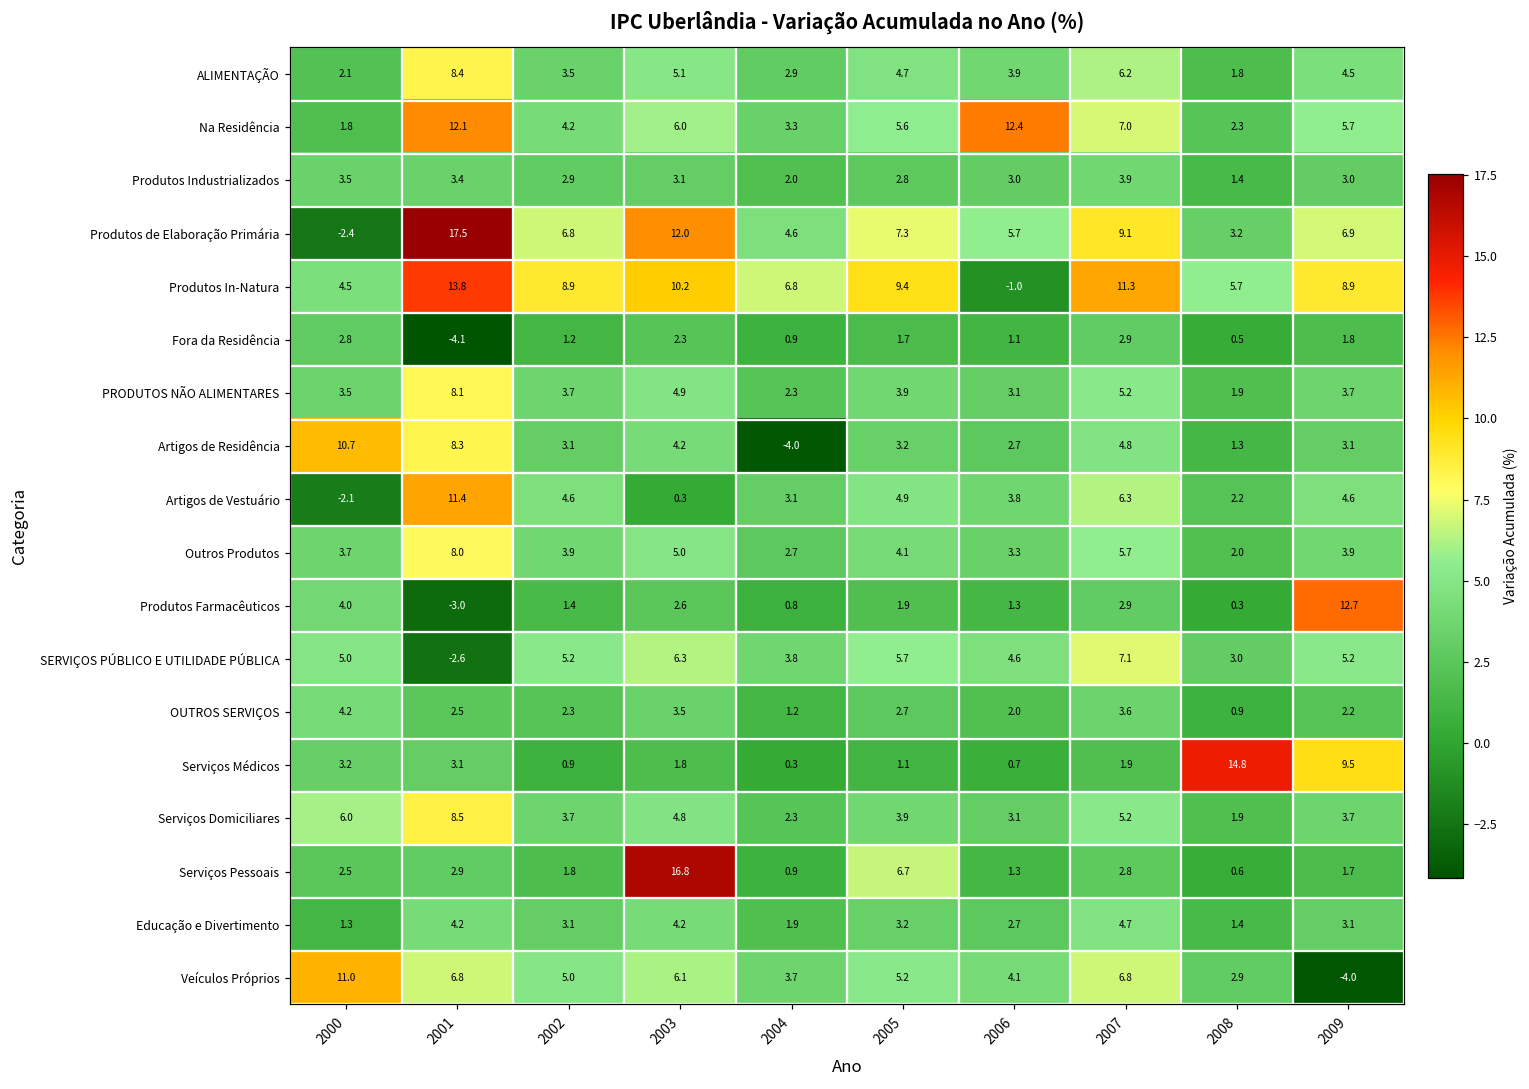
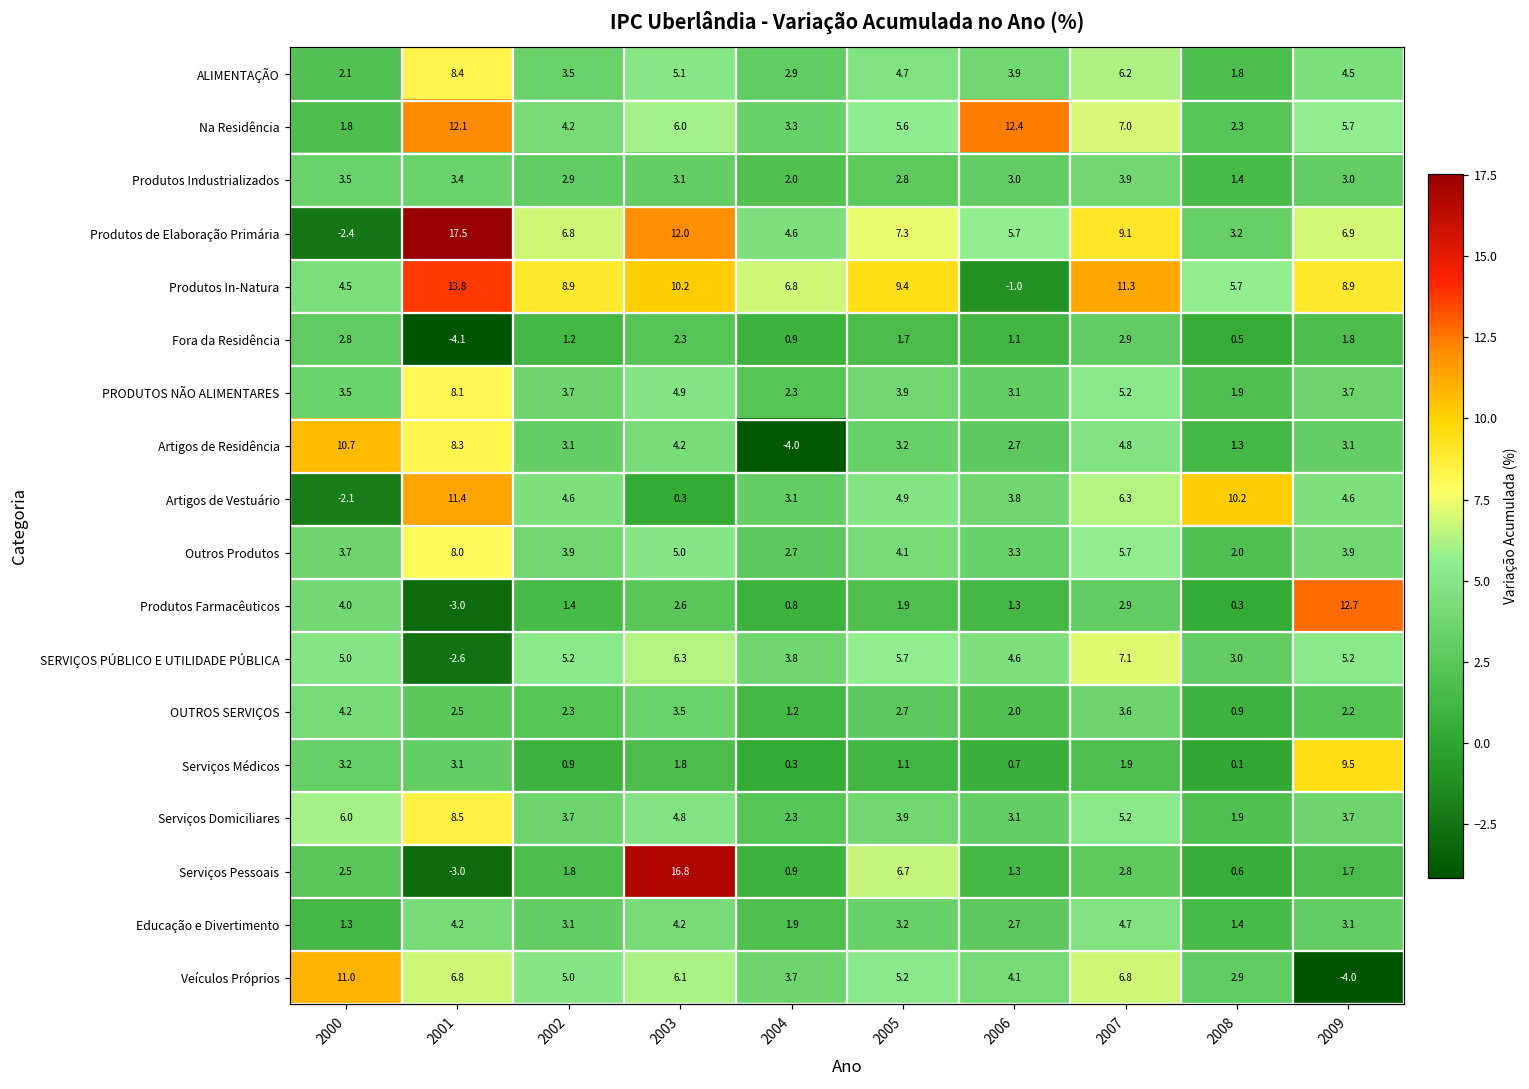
  {
    "ALIMENTAÇÃO": {
      "2000": 2.1,
      "2001": 8.4,
      "2002": 3.5,
      "2003": 5.1,
      "2004": 2.9,
      "2005": 4.7,
      "2006": 3.9,
      "2007": 6.2,
      "2008": 1.8,
      "2009": 4.5
    },
    "Na Residência": {
      "2000": 1.8,
      "2001": 12.1,
      "2002": 4.2,
      "2003": 6.0,
      "2004": 3.3,
      "2005": 5.6,
      "2006": 12.4,
      "2007": 7.0,
      "2008": 2.3,
      "2009": 5.7
    },
    "Produtos Industrializados": {
      "2000": 3.5,
      "2001": 3.4,
      "2002": 2.9,
      "2003": 3.1,
      "2004": 2.0,
      "2005": 2.8,
      "2006": 3.0,
      "2007": 3.9,
      "2008": 1.4,
      "2009": 3.0
    },
    "Produtos de Elaboração Primária": {
      "2000": -2.4,
      "2001": 17.5,
      "2002": 6.8,
      "2003": 12.0,
      "2004": 4.6,
      "2005": 7.3,
      "2006": 5.7,
      "2007": 9.1,
      "2008": 3.2,
      "2009": 6.9
    },
    "Produtos In-Natura": {
      "2000": 4.5,
      "2001": 13.8,
      "2002": 8.9,
      "2003": 10.2,
      "2004": 6.8,
      "2005": 9.4,
      "2006": -1.0,
      "2007": 11.3,
      "2008": 5.7,
      "2009": 8.9
    },
    "Fora da Residência": {
      "2000": 2.8,
      "2001": -4.1,
      "2002": 1.2,
      "2003": 2.3,
      "2004": 0.9,
      "2005": 1.7,
      "2006": 1.1,
      "2007": 2.9,
      "2008": 0.5,
      "2009": 1.8
    },
    "PRODUTOS NÃO ALIMENTARES": {
      "2000": 3.5,
      "2001": 8.1,
      "2002": 3.7,
      "2003": 4.9,
      "2004": 2.3,
      "2005": 3.9,
      "2006": 3.1,
      "2007": 5.2,
      "2008": 1.9,
      "2009": 3.7
    },
    "Artigos de Residência": {
      "2000": 10.7,
      "2001": 8.3,
      "2002": 3.1,
      "2003": 4.2,
      "2004": -4.0,
      "2005": 3.2,
      "2006": 2.7,
      "2007": 4.8,
      "2008": 1.3,
      "2009": 3.1
    },
    "Artigos de Vestuário": {
      "2000": -2.1,
      "2001": 11.4,
      "2002": 4.6,
      "2003": 0.3,
      "2004": 3.1,
      "2005": 4.9,
      "2006": 3.8,
      "2007": 6.3,
-     "2008": 2.2,
+     "2008": 10.2,
      "2009": 4.6
    },
    "Outros Produtos": {
      "2000": 3.7,
      "2001": 8.0,
      "2002": 3.9,
      "2003": 5.0,
      "2004": 2.7,
      "2005": 4.1,
      "2006": 3.3,
      "2007": 5.7,
      "2008": 2.0,
      "2009": 3.9
    },
    "Produtos Farmacêuticos": {
      "2000": 4.0,
      "2001": -3.0,
      "2002": 1.4,
      "2003": 2.6,
      "2004": 0.8,
      "2005": 1.9,
      "2006": 1.3,
      "2007": 2.9,
      "2008": 0.3,
      "2009": 12.7
    },
    "SERVIÇOS PÚBLICO E UTILIDADE PÚBLICA": {
      "2000": 5.0,
      "2001": -2.6,
      "2002": 5.2,
      "2003": 6.3,
      "2004": 3.8,
      "2005": 5.7,
      "2006": 4.6,
      "2007": 7.1,
      "2008": 3.0,
      "2009": 5.2
    },
    "OUTROS SERVIÇOS": {
      "2000": 4.2,
      "2001": 2.5,
      "2002": 2.3,
      "2003": 3.5,
      "2004": 1.2,
      "2005": 2.7,
      "2006": 2.0,
      "2007": 3.6,
      "2008": 0.9,
      "2009": 2.2
    },
    "Serviços Médicos": {
      "2000": 3.2,
      "2001": 3.1,
      "2002": 0.9,
      "2003": 1.8,
      "2004": 0.3,
      "2005": 1.1,
      "2006": 0.7,
      "2007": 1.9,
-     "2008": 14.8,
+     "2008": 0.1,
      "2009": 9.5
    },
    "Serviços Domiciliares": {
      "2000": 6.0,
      "2001": 8.5,
      "2002": 3.7,
      "2003": 4.8,
      "2004": 2.3,
      "2005": 3.9,
      "2006": 3.1,
      "2007": 5.2,
      "2008": 1.9,
      "2009": 3.7
    },
    "Serviços Pessoais": {
      "2000": 2.5,
-     "2001": 2.9,
+     "2001": -3.0,
      "2002": 1.8,
      "2003": 16.8,
      "2004": 0.9,
      "2005": 6.7,
      "2006": 1.3,
      "2007": 2.8,
      "2008": 0.6,
      "2009": 1.7
    },
    "Educação e Divertimento": {
      "2000": 1.3,
      "2001": 4.2,
      "2002": 3.1,
      "2003": 4.2,
      "2004": 1.9,
      "2005": 3.2,
      "2006": 2.7,
      "2007": 4.7,
      "2008": 1.4,
      "2009": 3.1
    },
    "Veículos Próprios": {
      "2000": 11.0,
      "2001": 6.8,
      "2002": 5.0,
      "2003": 6.1,
      "2004": 3.7,
      "2005": 5.2,
      "2006": 4.1,
      "2007": 6.8,
      "2008": 2.9,
      "2009": -4.0
    }
  }
